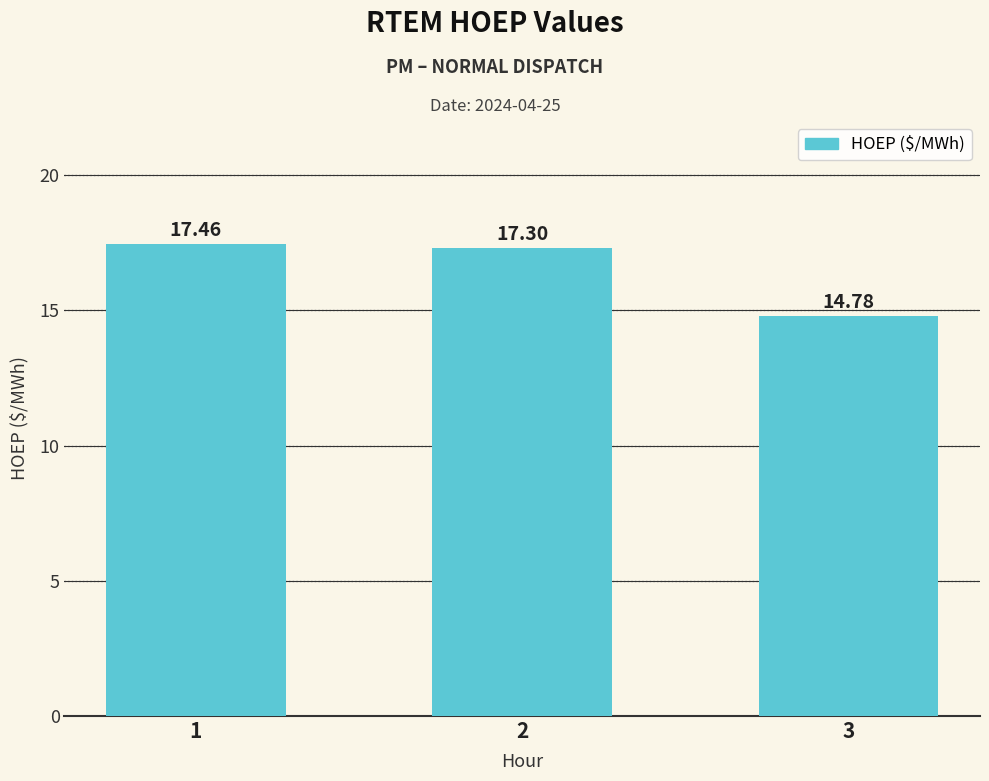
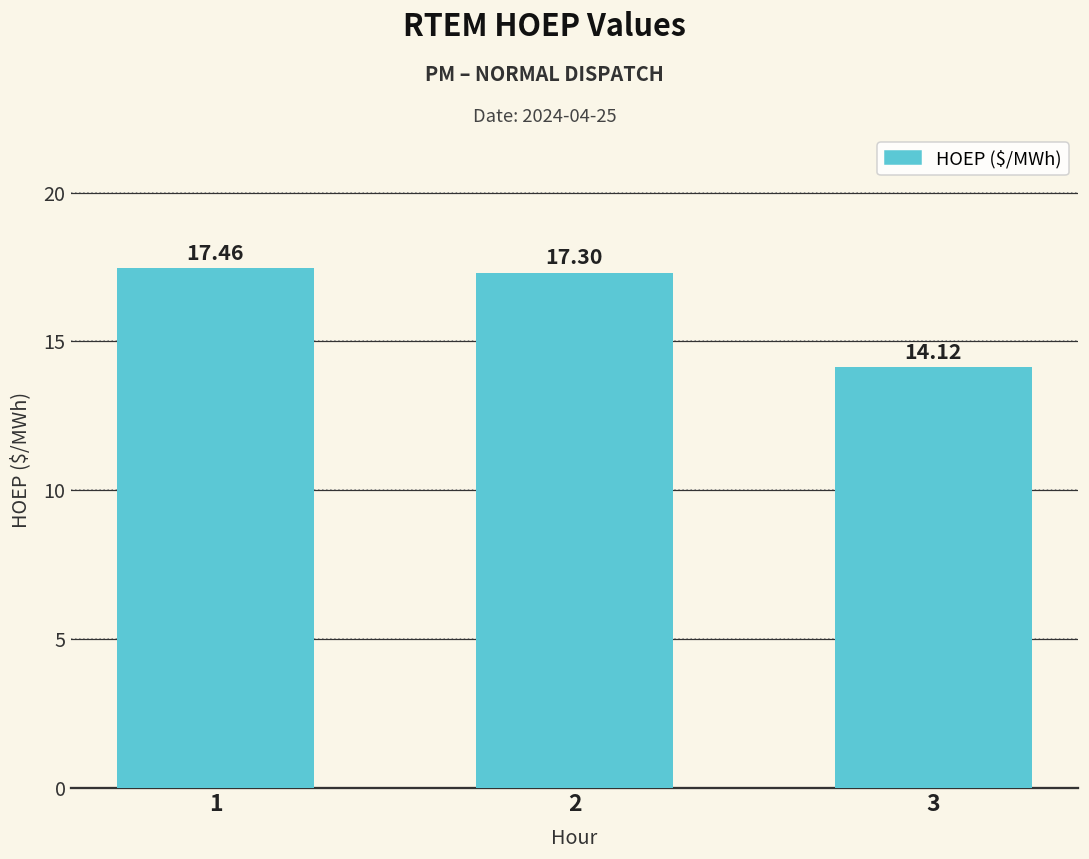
  {
    "1": 17.46,
    "2": 17.30,
-   "3": 14.78
+   "3": 14.12
  }
